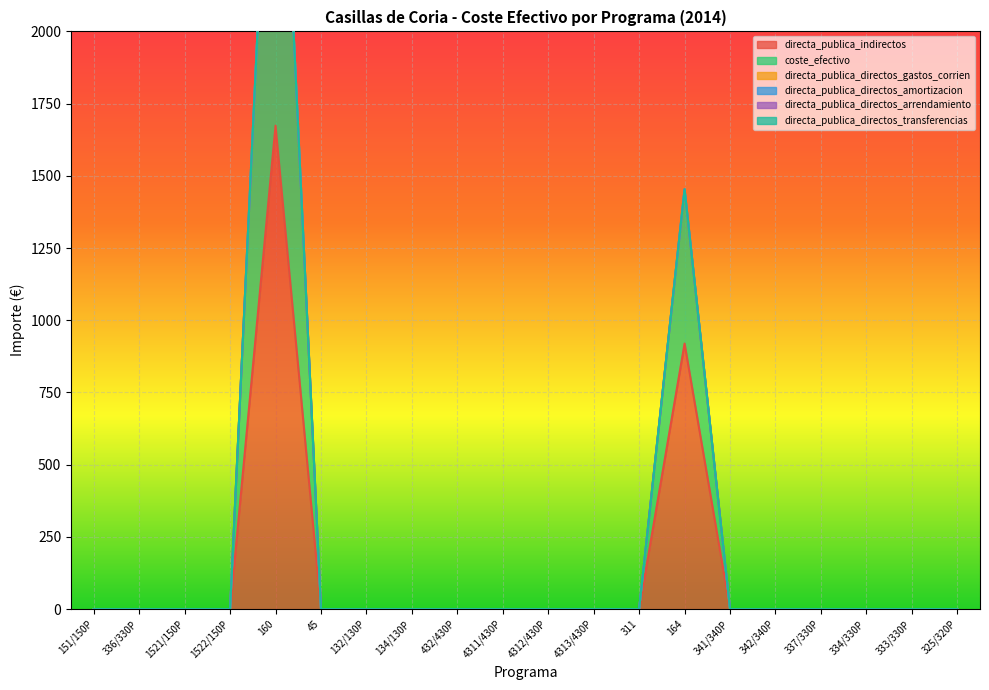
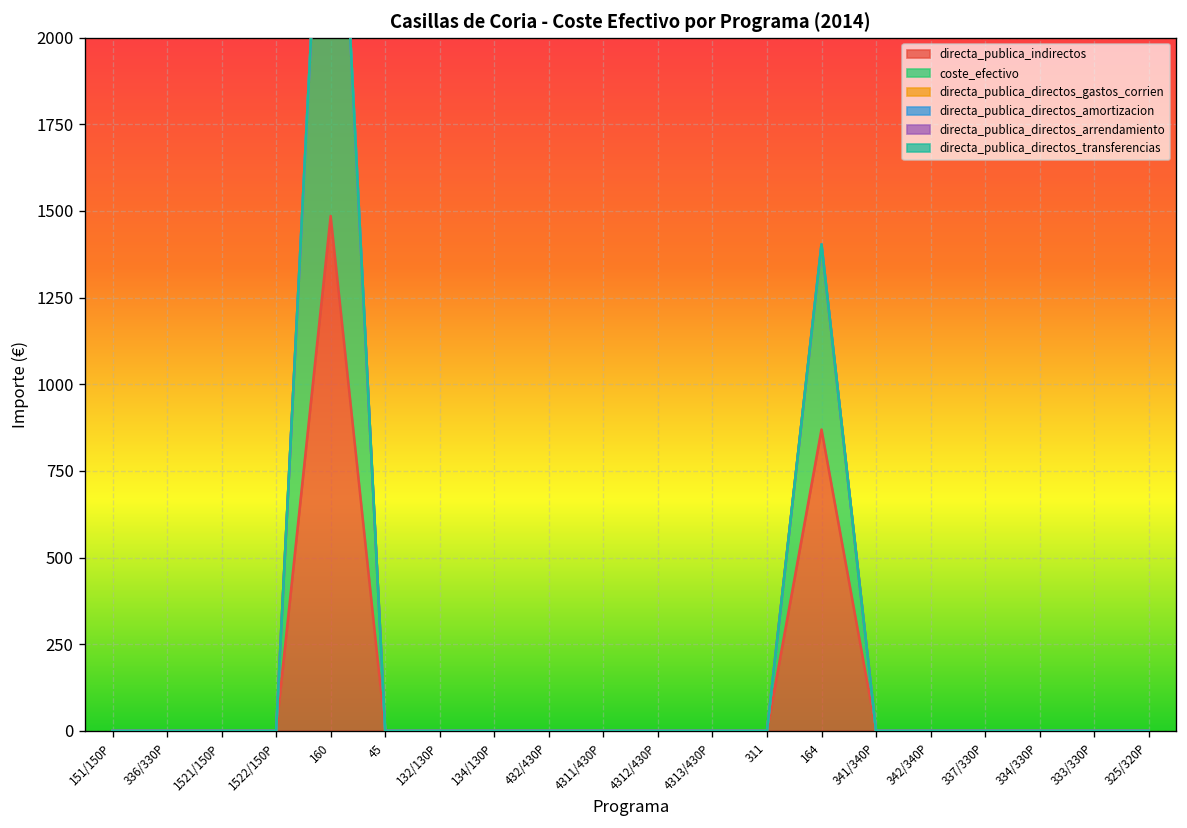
  {
    "directa_publica_indirectos": {
-     "160": 1670,
-     "164": 920
+     "160": 1490,
+     "164": 870
    }
  }
